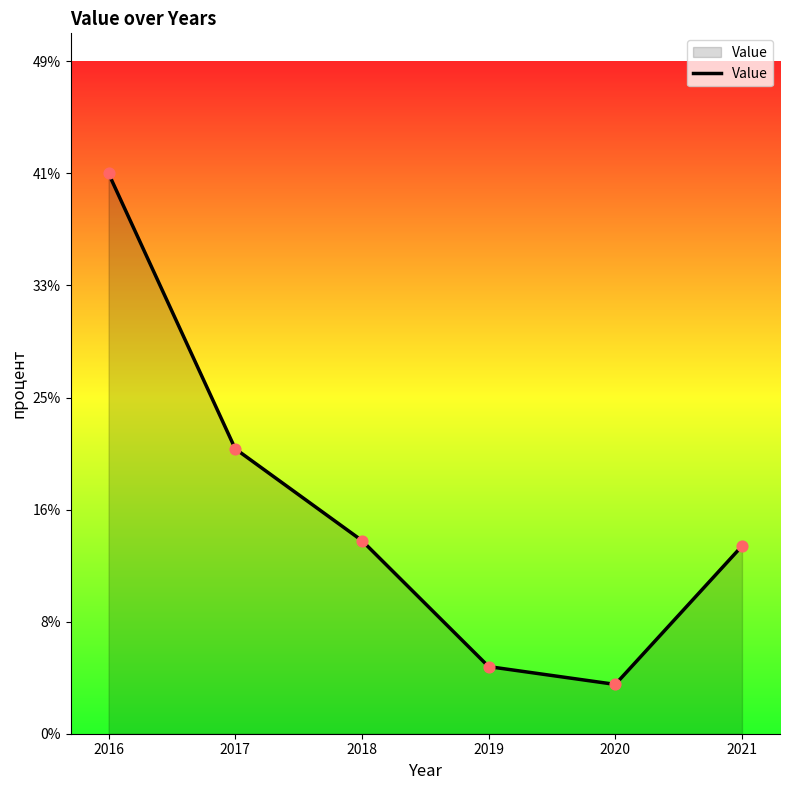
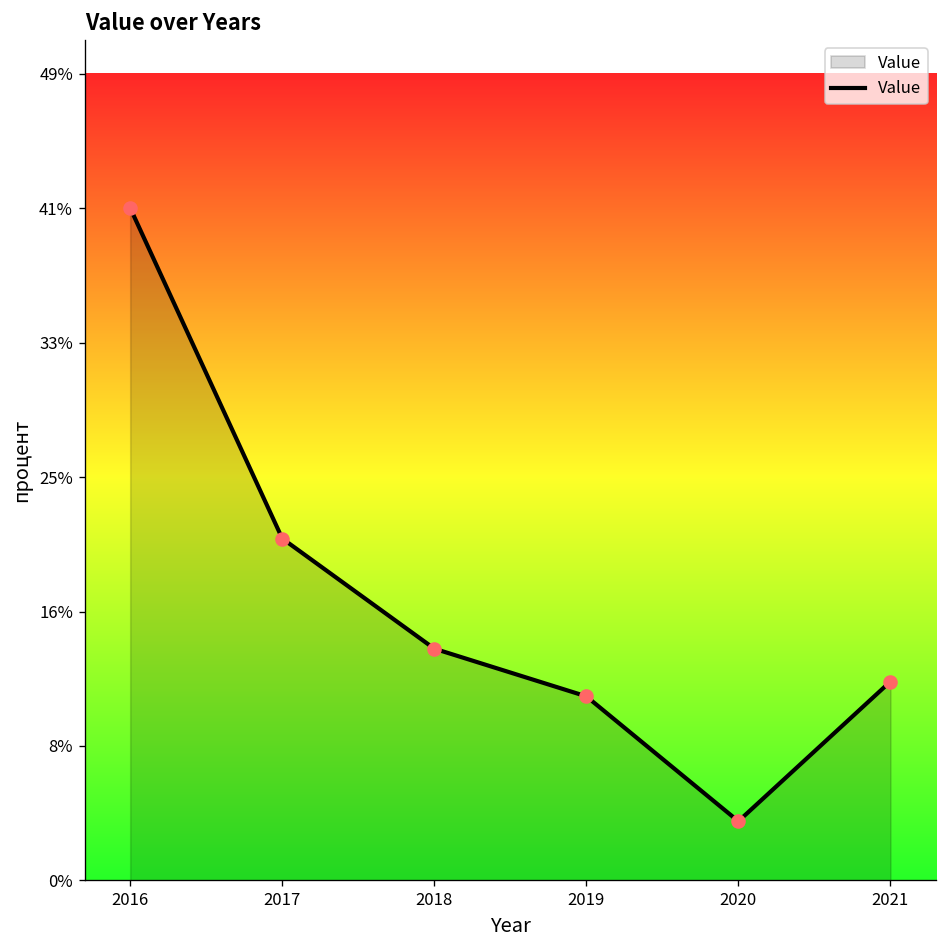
  {
    "2016": "40.9%",
    "2017": "20.8%",
    "2018": "14.1%",
-   "2019": "4.9%",
+   "2019": "11.2%",
    "2020": "3.6%",
-   "2021": "13.7%"
+   "2021": "12.1%"
  }
